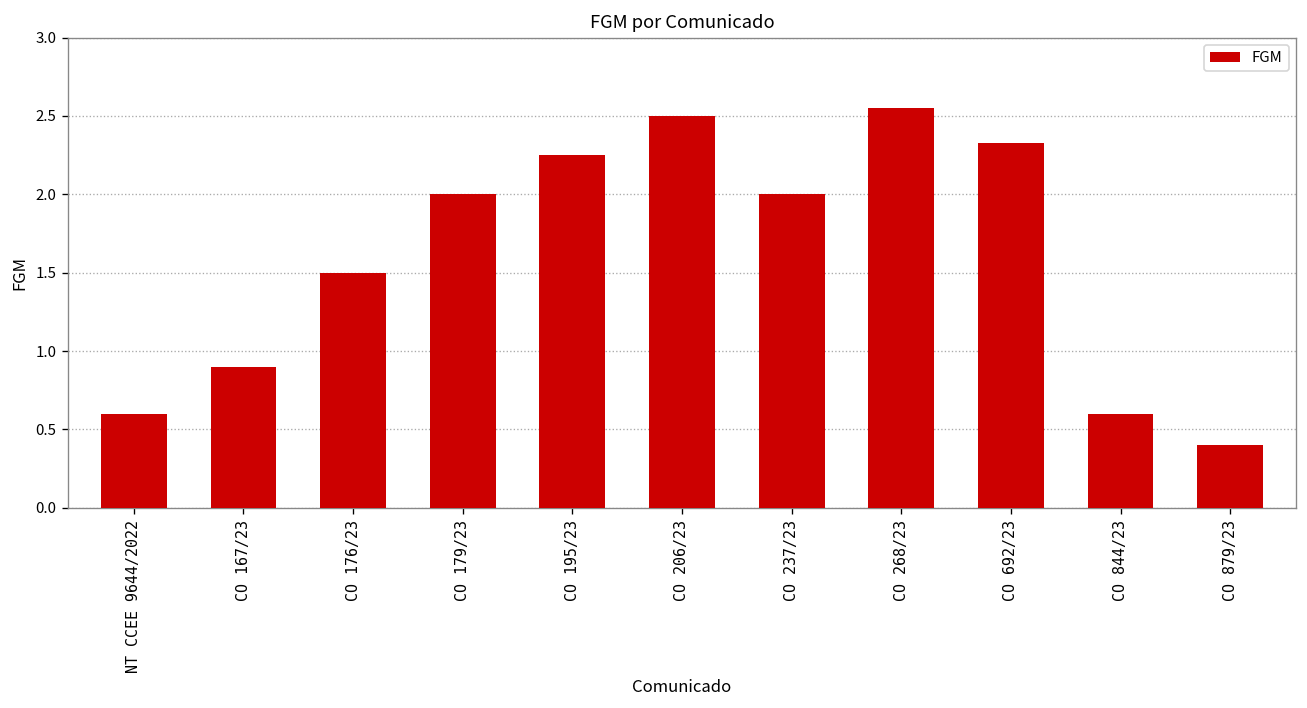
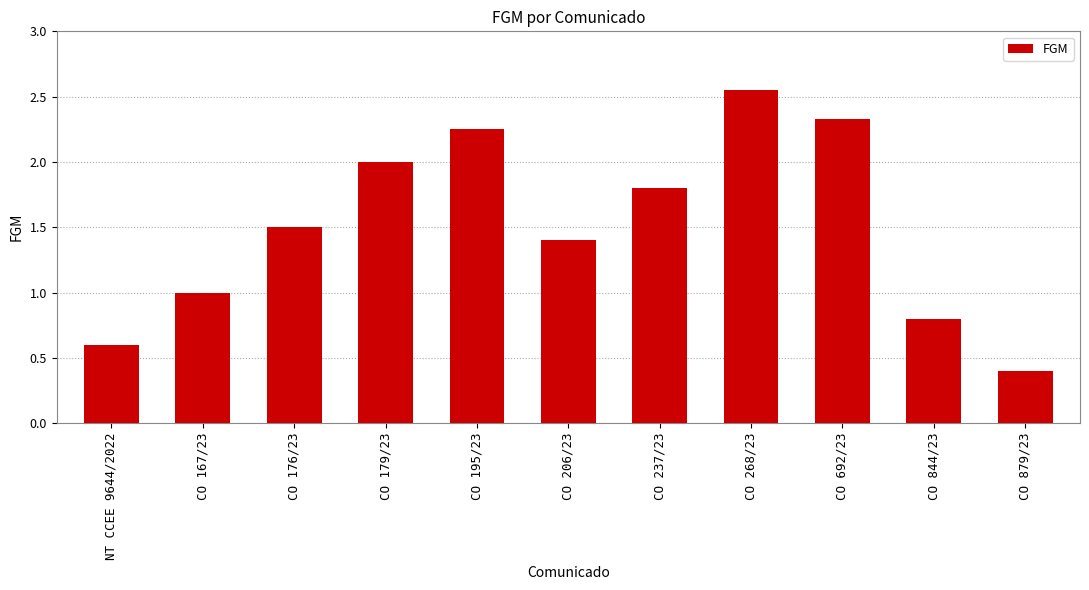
  {
    "NT CCEE 9644/2022": 0.6,
-   "CO 167/23": 0.9,
+   "CO 167/23": 1.0,
    "CO 176/23": 1.5,
    "CO 179/23": 2.0,
    "CO 195/23": 2.25,
-   "CO 206/23": 2.5,
-   "CO 237/23": 2.0,
+   "CO 206/23": 1.4,
+   "CO 237/23": 1.8,
    "CO 268/23": 2.55,
    "CO 692/23": 2.33,
-   "CO 844/23": 0.6,
+   "CO 844/23": 0.8,
    "CO 879/23": 0.4
  }
